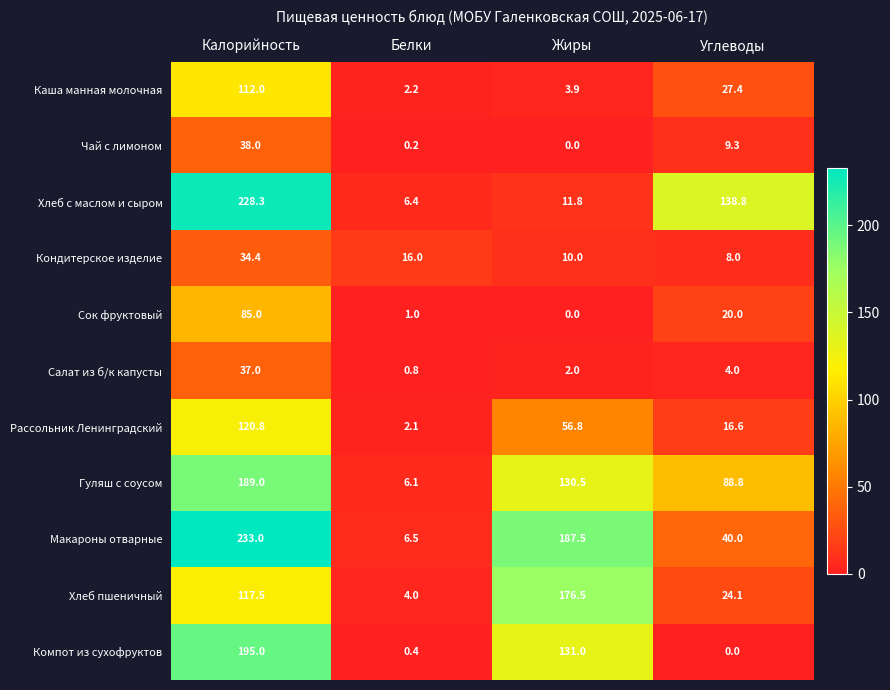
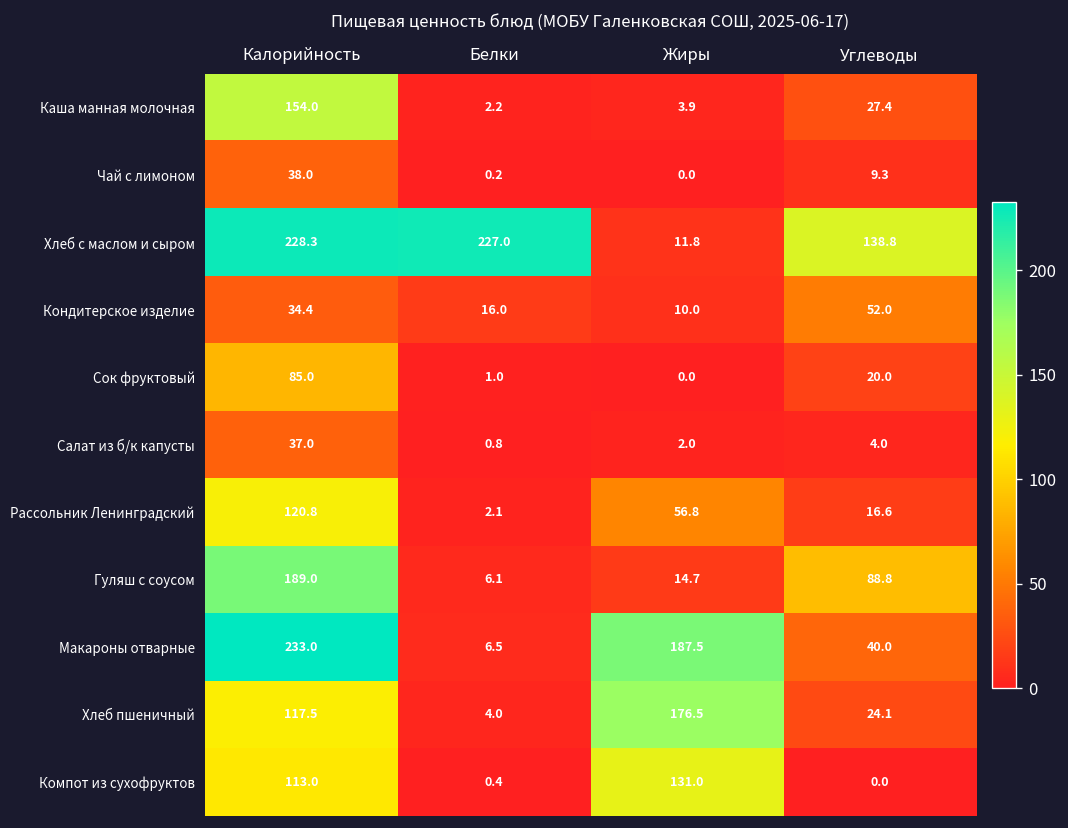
  {
    "Каша манная молочная": {
-     "Калорийность": 112.0,
+     "Калорийность": 154.0,
      "Белки": 2.2,
      "Жиры": 3.9,
      "Углеводы": 27.4
    },
    "Чай с лимоном": {
      "Калорийность": 38.0,
      "Белки": 0.2,
      "Жиры": 0.0,
      "Углеводы": 9.3
    },
    "Хлеб с маслом и сыром": {
      "Калорийность": 228.3,
-     "Белки": 6.4,
+     "Белки": 227.0,
      "Жиры": 11.8,
      "Углеводы": 138.8
    },
    "Кондитерское изделие": {
      "Калорийность": 34.4,
      "Белки": 16.0,
      "Жиры": 10.0,
-     "Углеводы": 8.0
+     "Углеводы": 52.0
    },
    "Сок фруктовый": {
      "Калорийность": 85.0,
      "Белки": 1.0,
      "Жиры": 0.0,
      "Углеводы": 20.0
    },
    "Салат из б/к капусты": {
      "Калорийность": 37.0,
      "Белки": 0.8,
      "Жиры": 2.0,
      "Углеводы": 4.0
    },
    "Рассольник Ленинградский": {
      "Калорийность": 120.8,
      "Белки": 2.1,
      "Жиры": 56.8,
      "Углеводы": 16.6
    },
    "Гуляш с соусом": {
      "Калорийность": 189.0,
      "Белки": 6.1,
-     "Жиры": 130.5,
+     "Жиры": 14.7,
      "Углеводы": 88.8
    },
    "Макароны отварные": {
      "Калорийность": 233.0,
      "Белки": 6.5,
      "Жиры": 187.5,
      "Углеводы": 40.0
    },
    "Хлеб пшеничный": {
      "Калорийность": 117.5,
      "Белки": 4.0,
      "Жиры": 176.5,
      "Углеводы": 24.1
    },
    "Компот из сухофруктов": {
-     "Калорийность": 195.0,
+     "Калорийность": 113.0,
      "Белки": 0.4,
      "Жиры": 131.0,
      "Углеводы": 0.0
    }
  }
